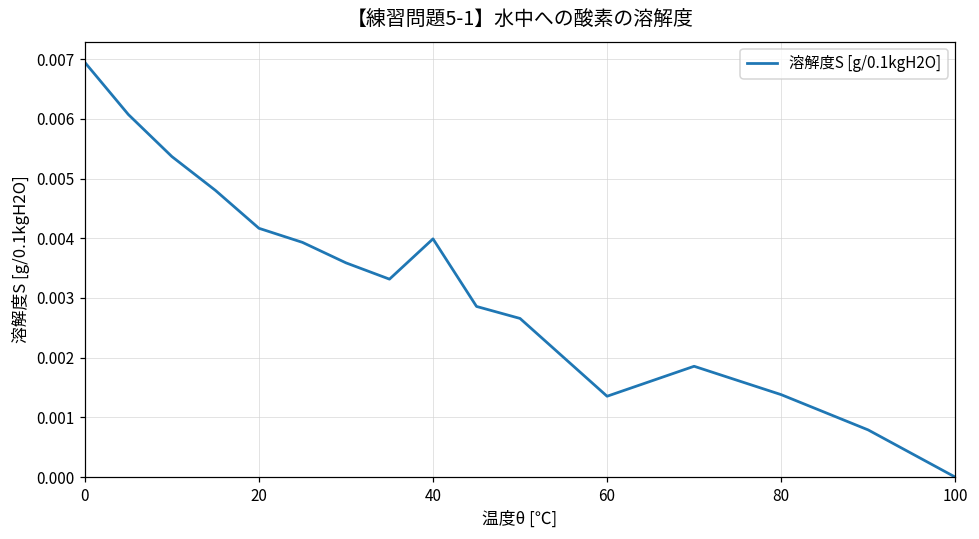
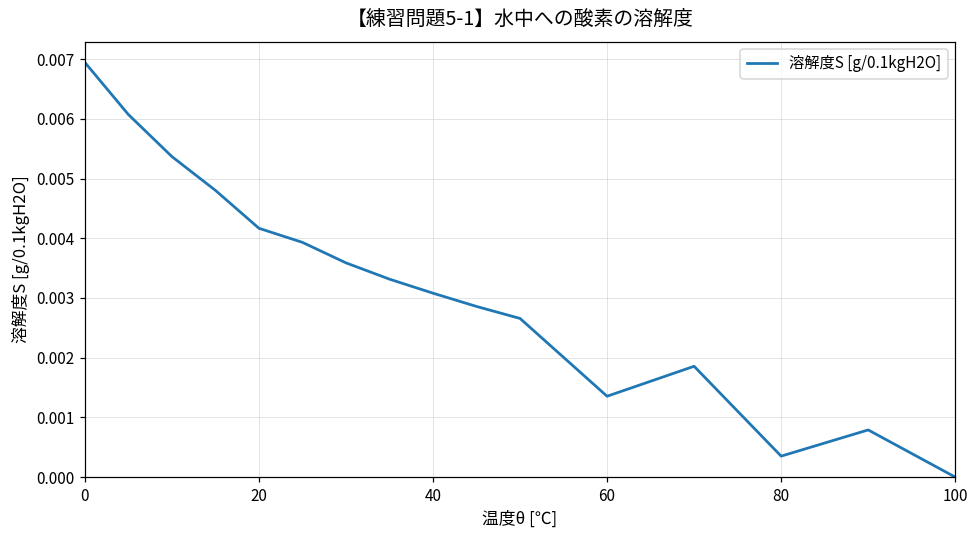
  {
    "0": 0.0069,
    "20": 0.0042,
-   "40": 0.0040,
+   "40": 0.0031,
    "60": 0.0014,
-   "80": 0.0014,
+   "80": 0.0004,
    "100": 0.0000
  }
